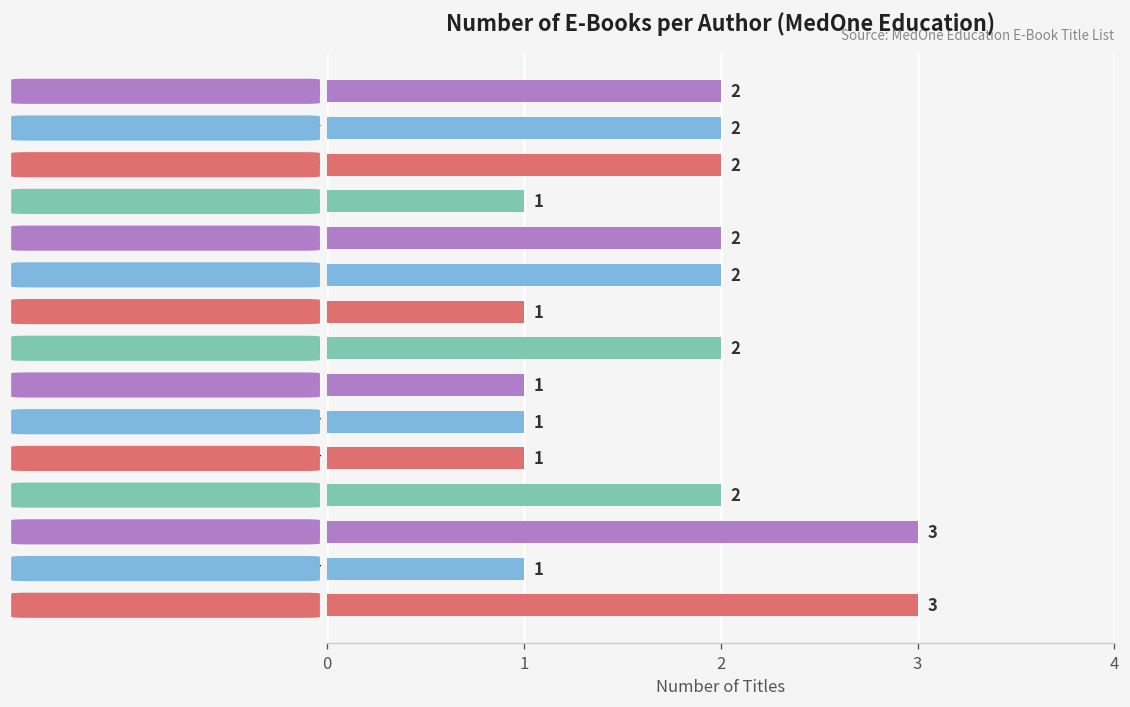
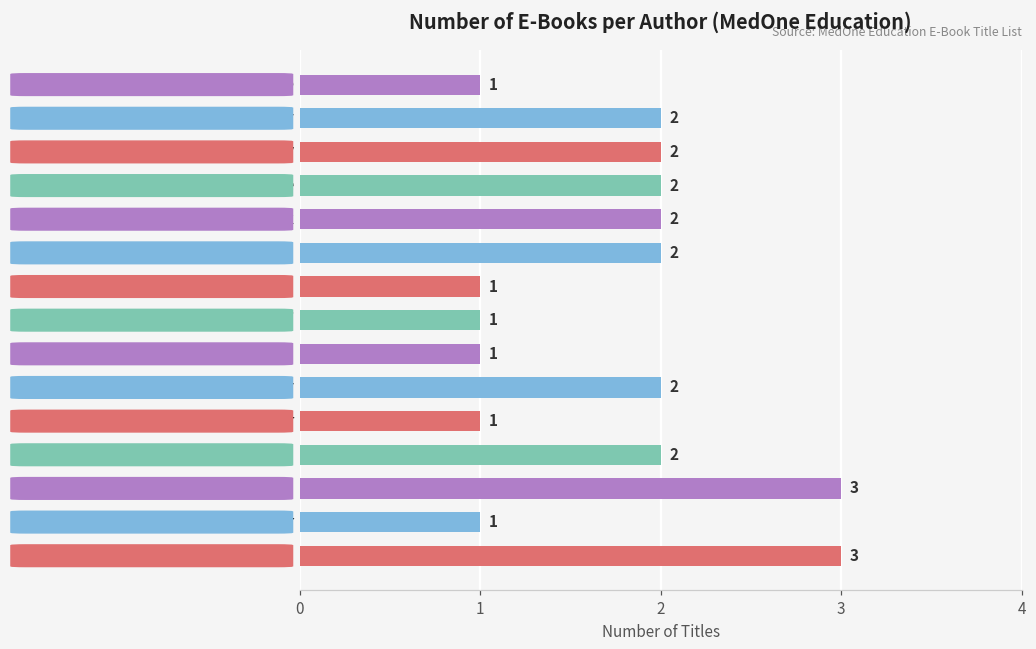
  {
-   "Buckup": 2,
+   "Buckup": 1,
    "Breitmaier": 2,
    "Borsody": 2,
-   "Boehmeke": 1,
+   "Boehmeke": 2,
    "Block": 2,
    "Biousse": 2,
    "Biesalski": 1,
-   "Bhandari": 2,
+   "Bhandari": 1,
    "Behrbohm": 1,
-   "Beer": 1,
+   "Beer": 2,
    "Baker": 1,
    "Alberstone": 2,
    "Babbini": 3,
    "Baehr": 1,
    "Agarwal": 3
  }
